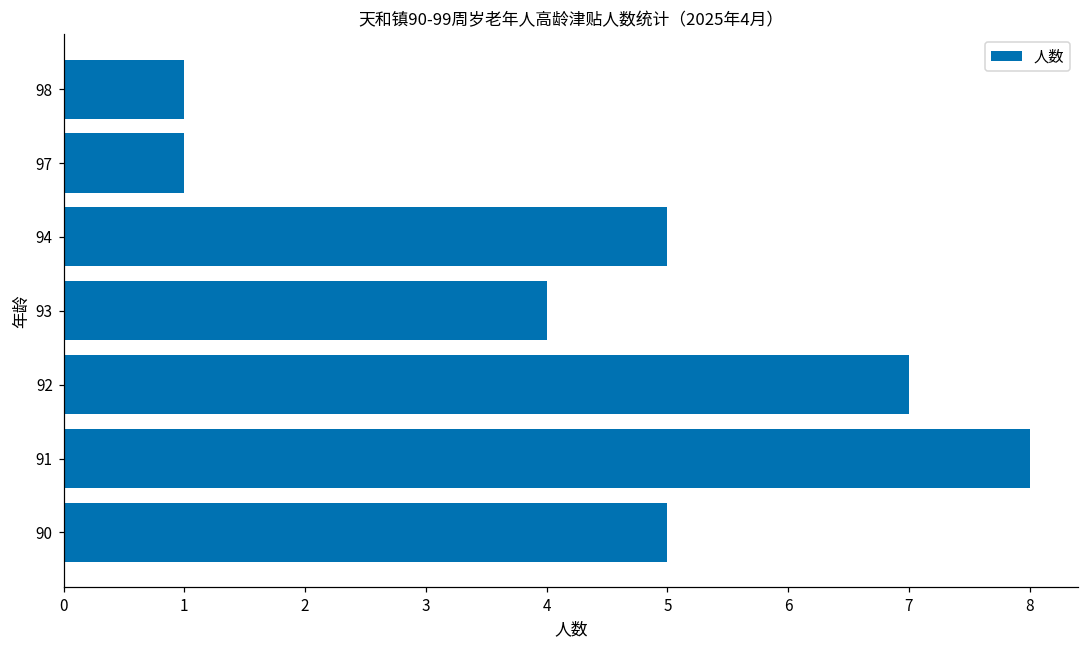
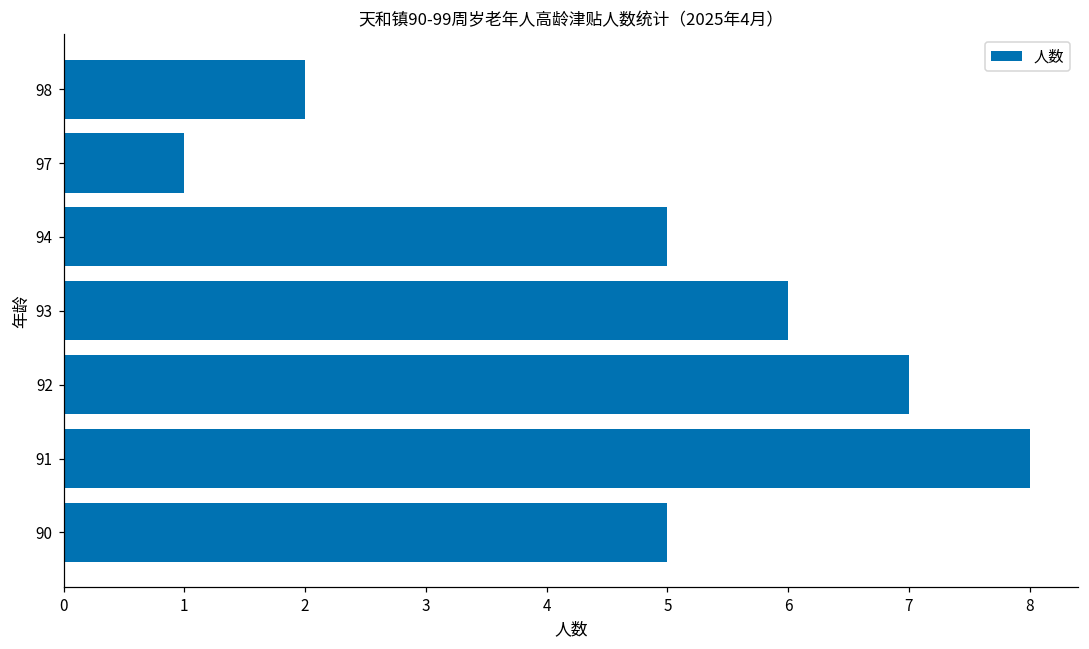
  {
-   "98": 1,
+   "98": 2,
    "97": 1,
    "94": 5,
-   "93": 4,
+   "93": 6,
    "92": 7,
    "91": 8,
    "90": 5
  }
